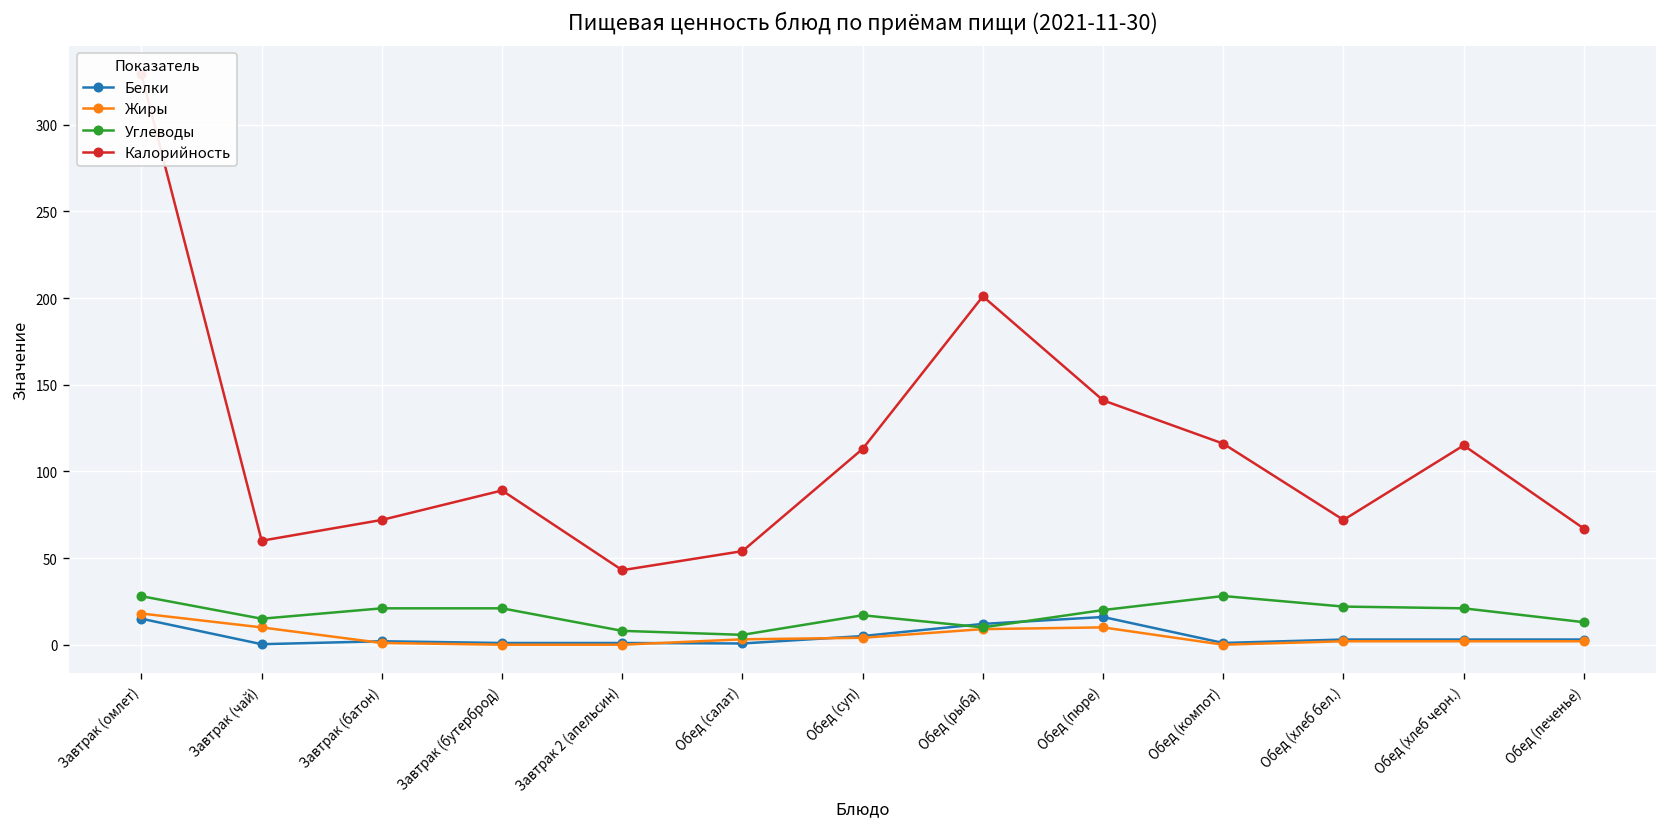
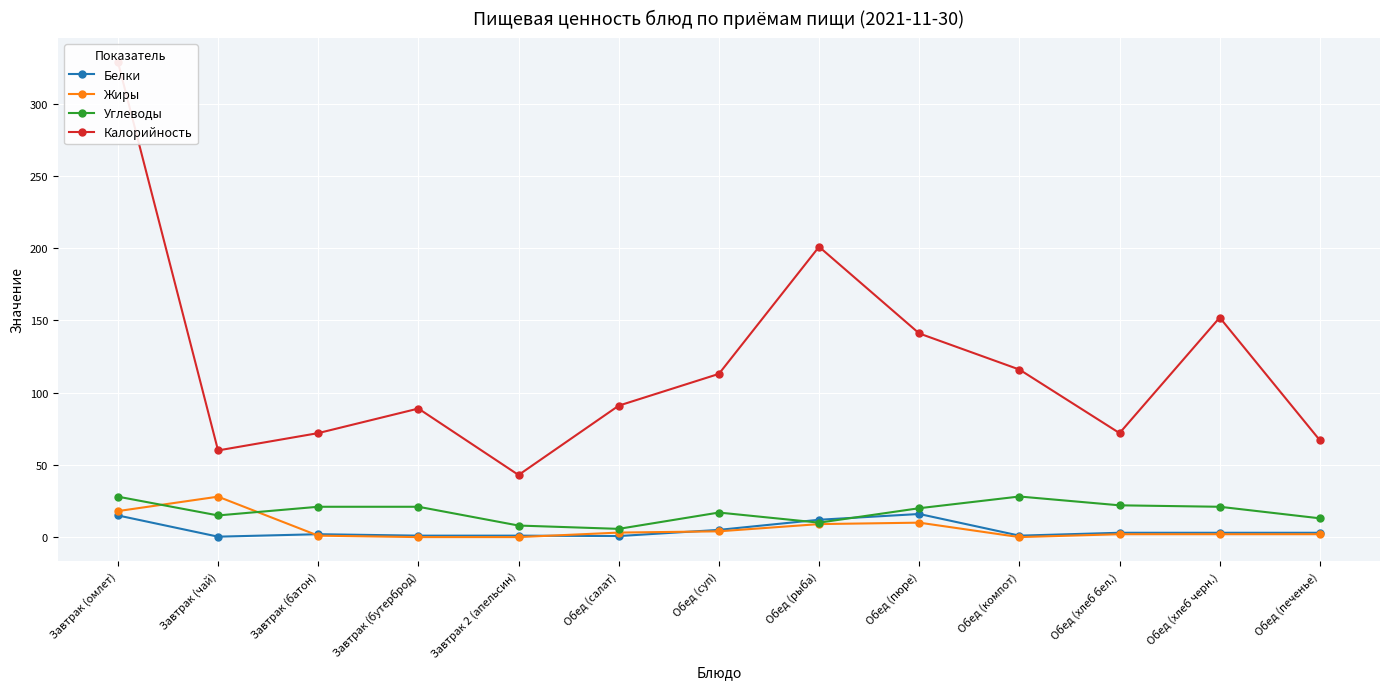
  {
    "Белки": {
      "Завтрак (омлет)": 15,
      "Завтрак (чай)": 0,
      "Обед (салат)": 1,
      "Обед (рыба)": 12,
      "Обед (пюре)": 16
    },
    "Жиры": {
      "Завтрак (омлет)": 18,
-     "Завтрак (чай)": 10,
+     "Завтрак (чай)": 28,
      "Обед (салат)": 3,
      "Обед (пюре)": 10
    },
    "Углеводы": {
      "Завтрак (омлет)": 28,
      "Завтрак (чай)": 15,
      "Завтрак (батон)": 21,
      "Завтрак (бутерброд)": 21,
      "Завтрак 2 (апельсин)": 8,
      "Обед (салат)": 6,
      "Обед (суп)": 17,
      "Обед (пюре)": 20,
      "Обед (компот)": 28,
      "Обед (хлеб бел.)": 22,
      "Обед (хлеб черн.)": 21,
      "Обед (печенье)": 13
    },
    "Калорийность": {
      "Завтрак (чай)": 60,
      "Завтрак (батон)": 72,
      "Завтрак (бутерброд)": 89,
      "Завтрак 2 (апельсин)": 43,
-     "Обед (салат)": 54,
+     "Обед (салат)": 91,
      "Обед (суп)": 113,
      "Обед (рыба)": 201,
      "Обед (пюре)": 141,
      "Обед (компот)": 116,
      "Обед (хлеб бел.)": 72,
-     "Обед (хлеб черн.)": 115,
+     "Обед (хлеб черн.)": 152,
      "Обед (печенье)": 67
    }
  }
